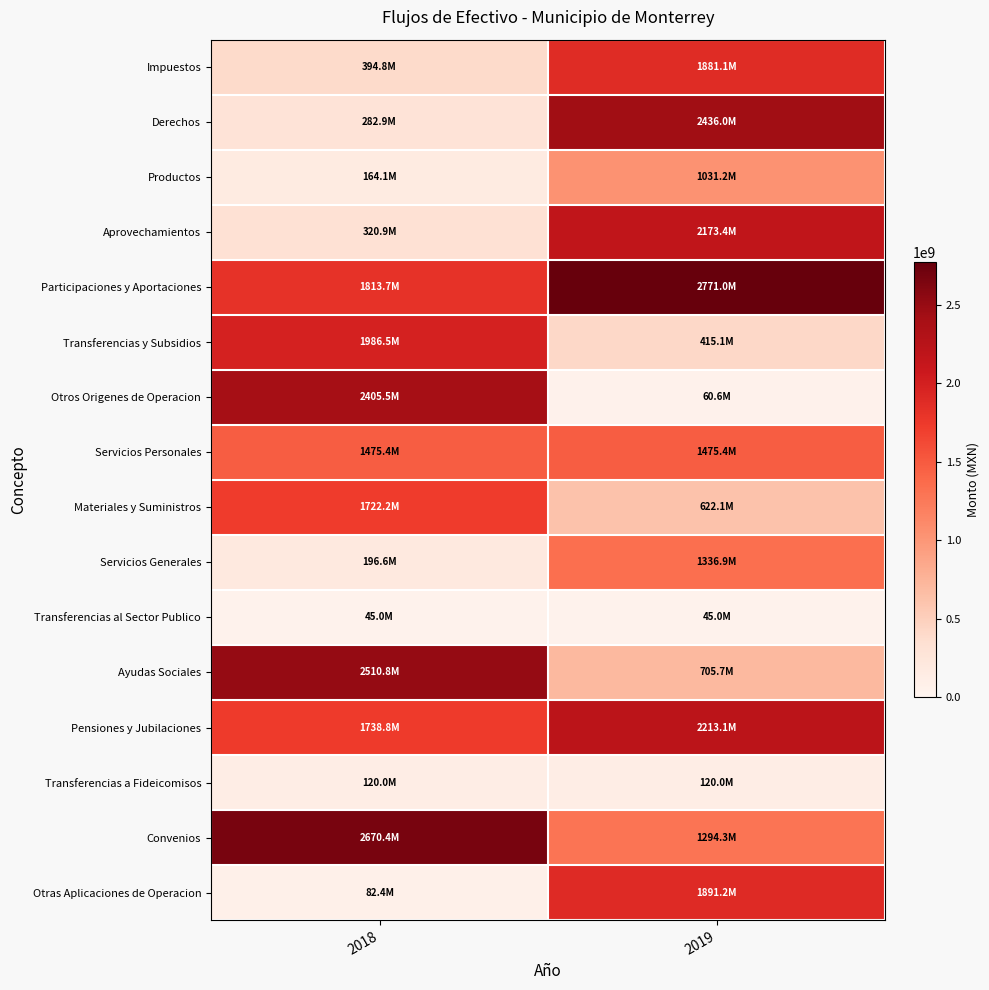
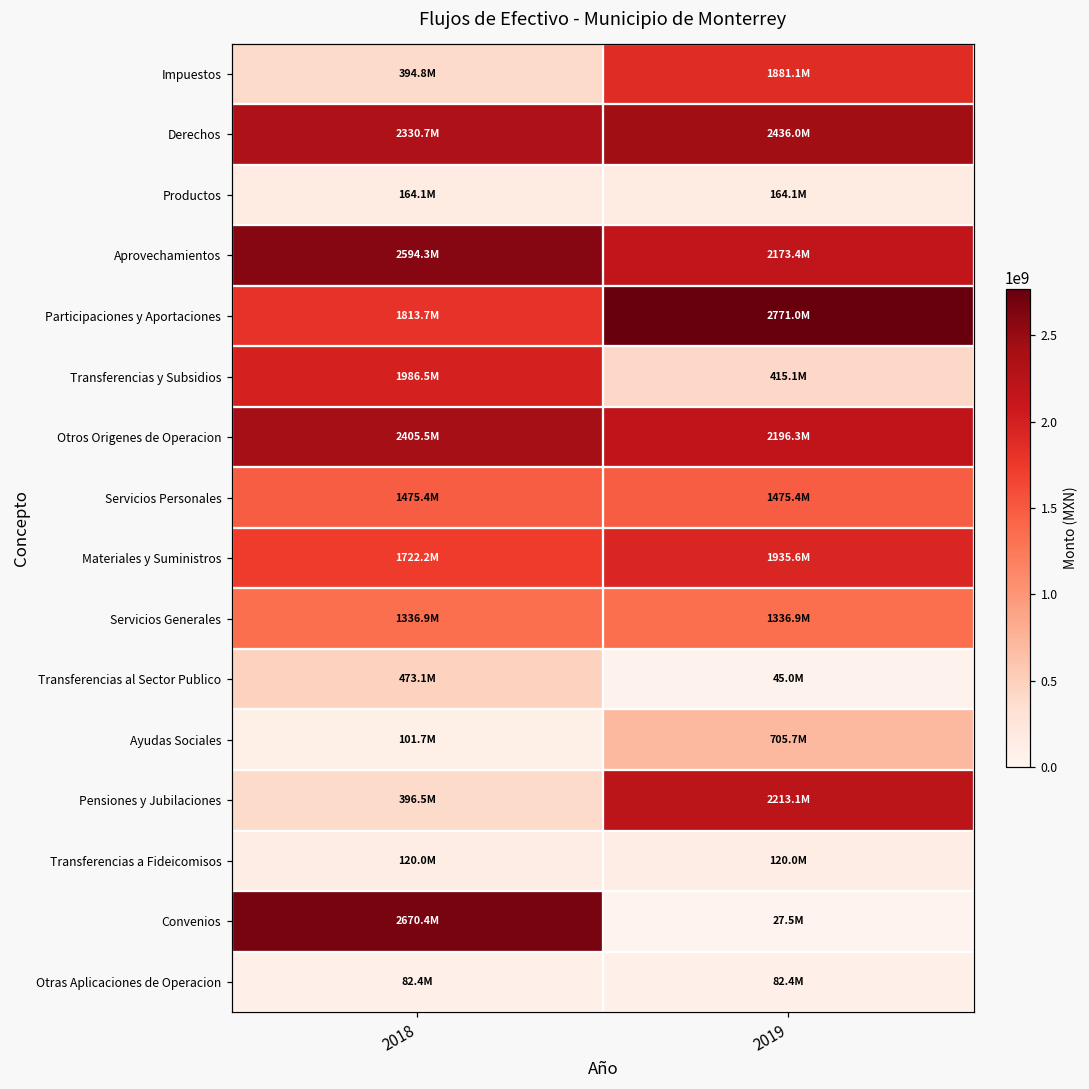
  {
    "Impuestos": {
      "2018": "394.8M",
      "2019": "1881.1M"
    },
    "Derechos": {
-     "2018": "282.9M",
+     "2018": "2330.7M",
      "2019": "2436.0M"
    },
    "Productos": {
      "2018": "164.1M",
-     "2019": "1031.2M"
+     "2019": "164.1M"
    },
    "Aprovechamientos": {
-     "2018": "320.9M",
+     "2018": "2594.3M",
      "2019": "2173.4M"
    },
    "Participaciones y Aportaciones": {
      "2018": "1813.7M",
      "2019": "2771.0M"
    },
    "Transferencias y Subsidios": {
      "2018": "1986.5M",
      "2019": "415.1M"
    },
    "Otros Origenes de Operacion": {
      "2018": "2405.5M",
-     "2019": "60.6M"
+     "2019": "2196.3M"
    },
    "Servicios Personales": {
      "2018": "1475.4M",
      "2019": "1475.4M"
    },
    "Materiales y Suministros": {
      "2018": "1722.2M",
-     "2019": "622.1M"
+     "2019": "1935.6M"
    },
    "Servicios Generales": {
-     "2018": "196.6M",
+     "2018": "1336.9M",
      "2019": "1336.9M"
    },
    "Transferencias al Sector Publico": {
-     "2018": "45.0M",
+     "2018": "473.1M",
      "2019": "45.0M"
    },
    "Ayudas Sociales": {
-     "2018": "2510.8M",
+     "2018": "101.7M",
      "2019": "705.7M"
    },
    "Pensiones y Jubilaciones": {
-     "2018": "1738.8M",
+     "2018": "396.5M",
      "2019": "2213.1M"
    },
    "Transferencias a Fideicomisos": {
      "2018": "120.0M",
      "2019": "120.0M"
    },
    "Convenios": {
      "2018": "2670.4M",
-     "2019": "1294.3M"
+     "2019": "27.5M"
    },
    "Otras Aplicaciones de Operacion": {
      "2018": "82.4M",
-     "2019": "1891.2M"
+     "2019": "82.4M"
    }
  }
